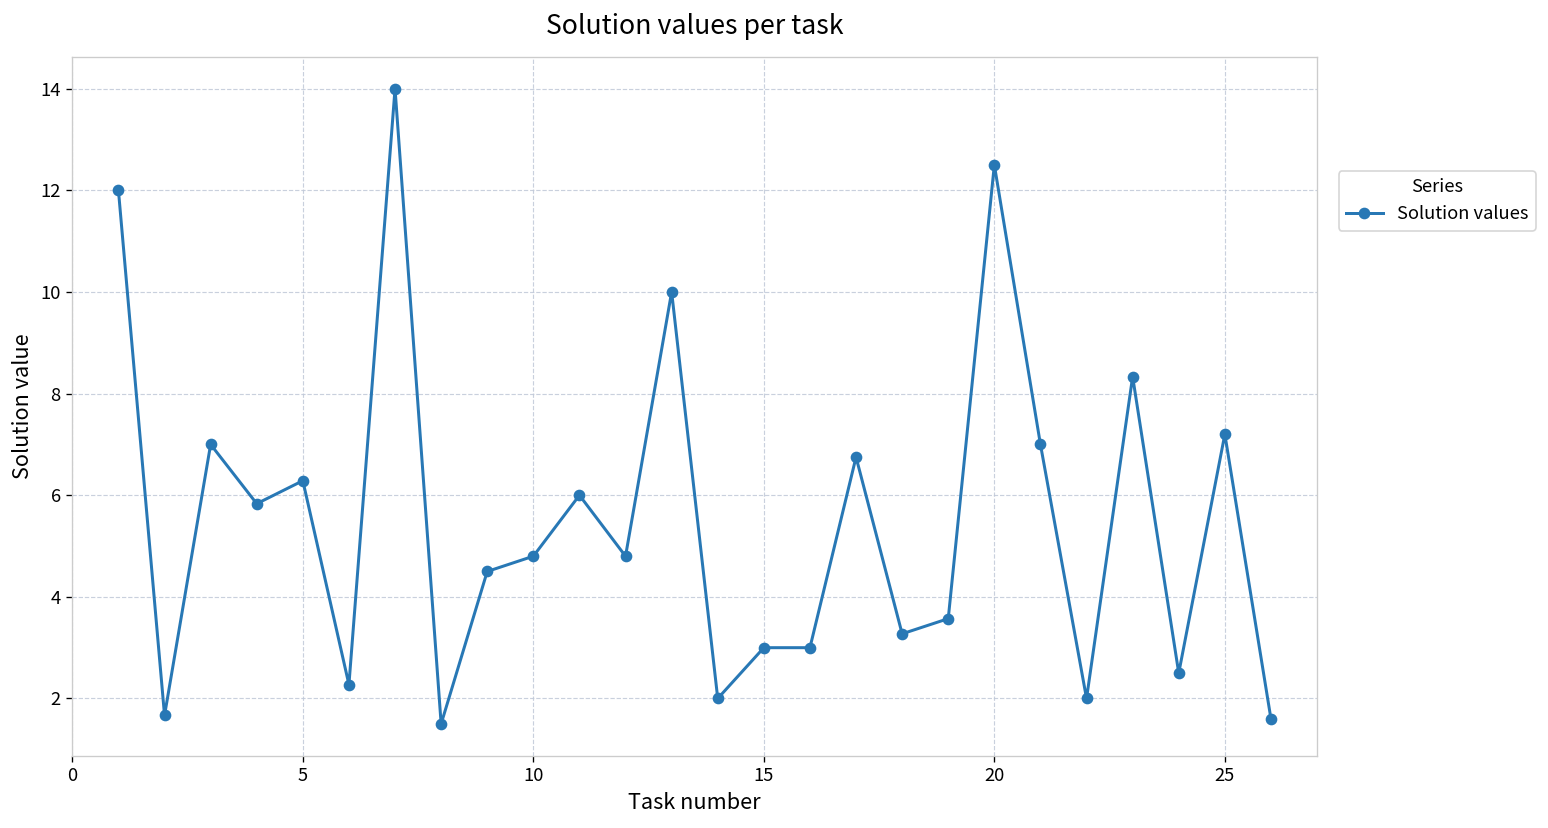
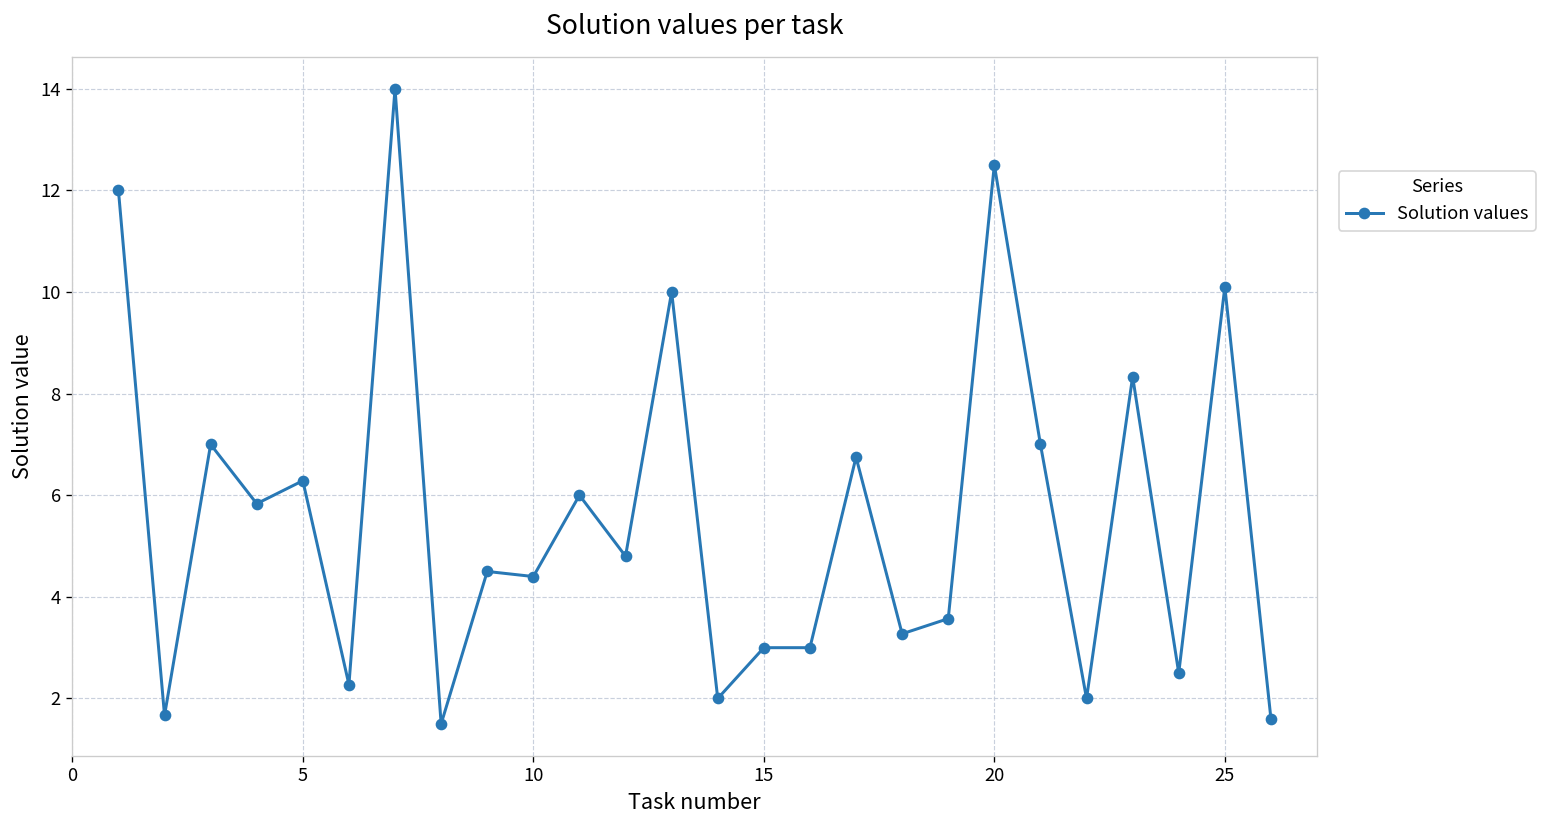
  {
    "5": 6.3,
-   "10": 4.8,
+   "10": 4.4,
    "15": 3.0,
    "20": 12.5,
-   "25": 7.2
+   "25": 10.1
  }
